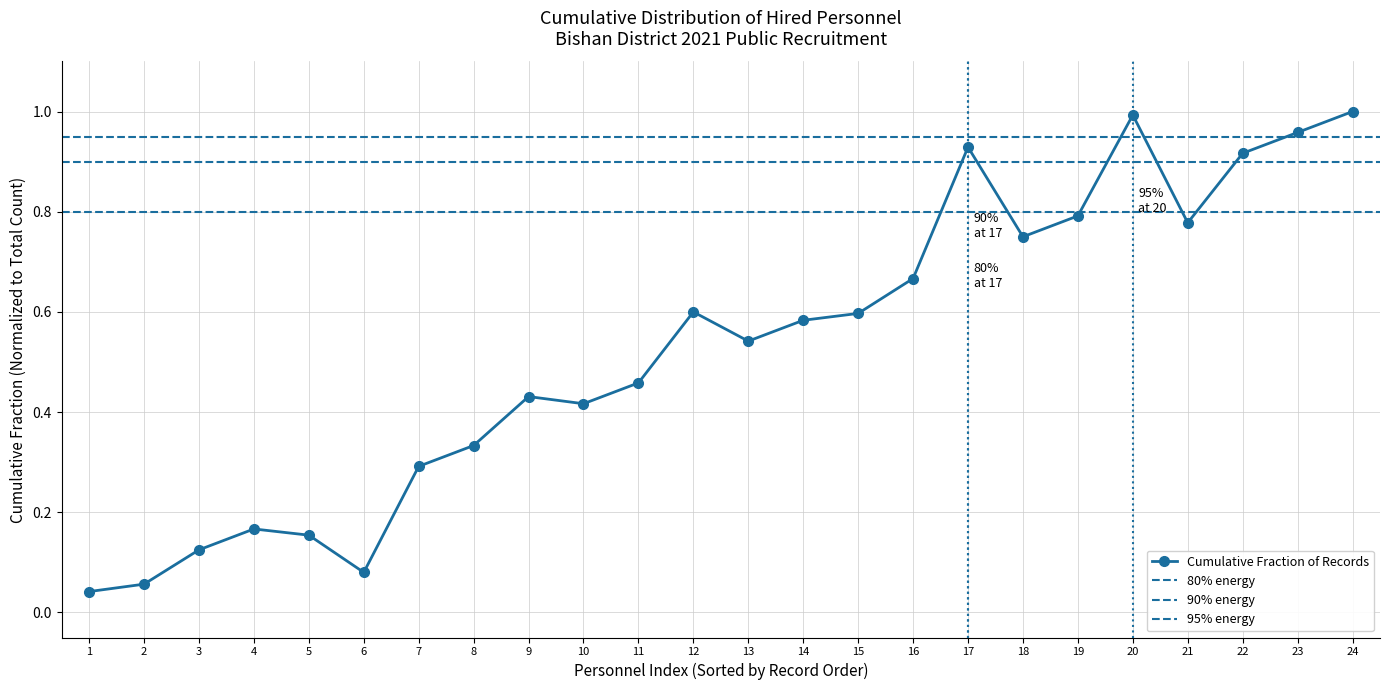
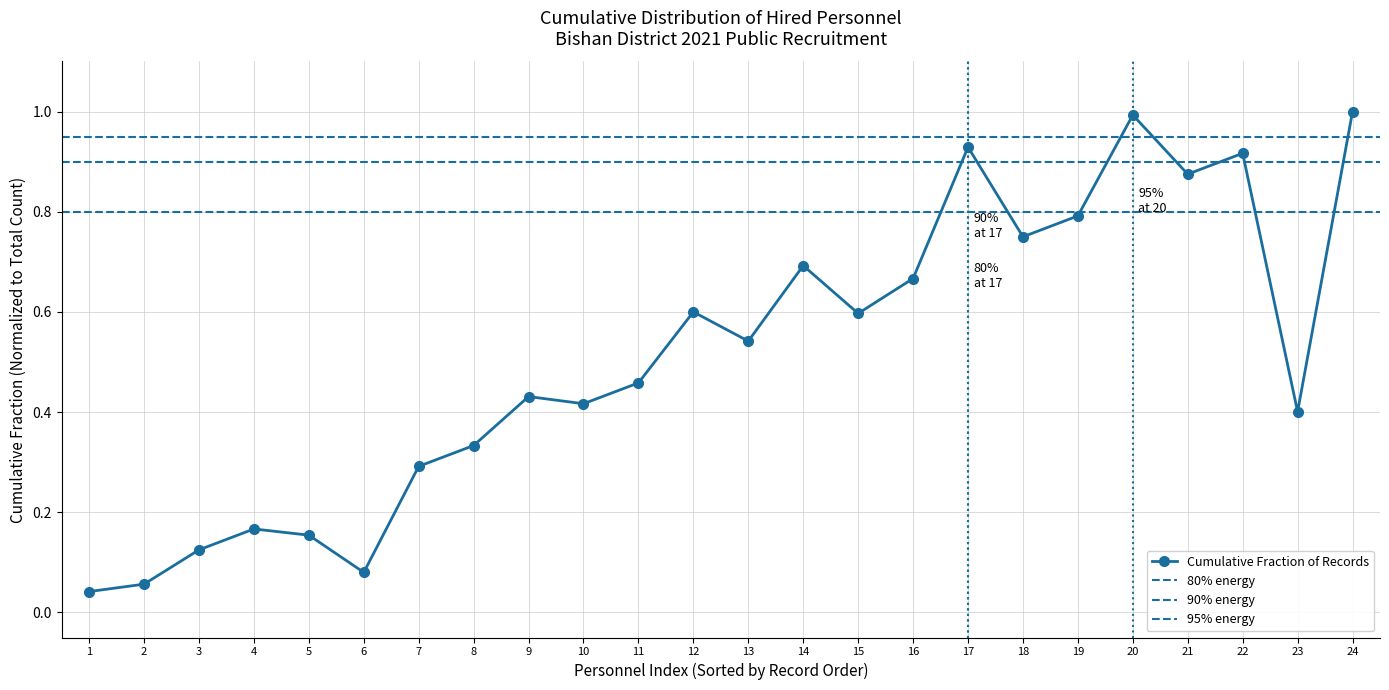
  {
    "1": 0.04,
    "2": 0.06,
    "3": 0.13,
    "4": 0.17,
    "5": 0.15,
    "6": 0.08,
    "7": 0.29,
    "8": 0.33,
    "9": 0.43,
    "10": 0.42,
    "11": 0.46,
    "12": 0.60,
    "13": 0.54,
-   "14": 0.58,
+   "14": 0.69,
    "15": 0.60,
    "16": 0.67,
    "17": 0.93,
    "19": 0.79,
    "20": 0.99,
-   "21": 0.78,
+   "21": 0.88,
    "22": 0.92,
-   "23": 0.96,
+   "23": 0.40,
    "24": 1.00
  }
